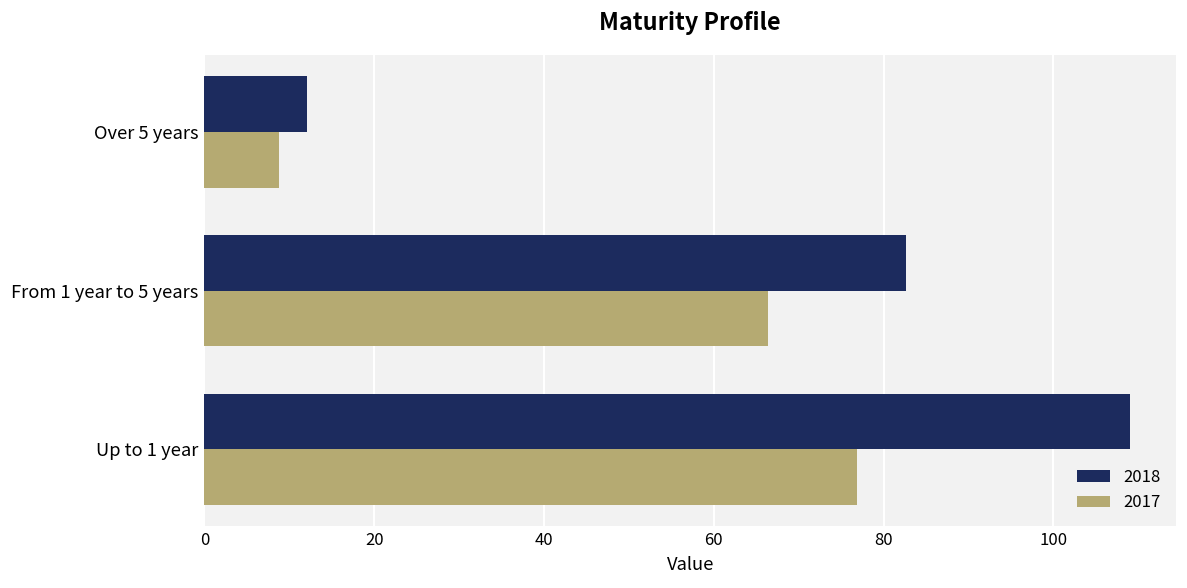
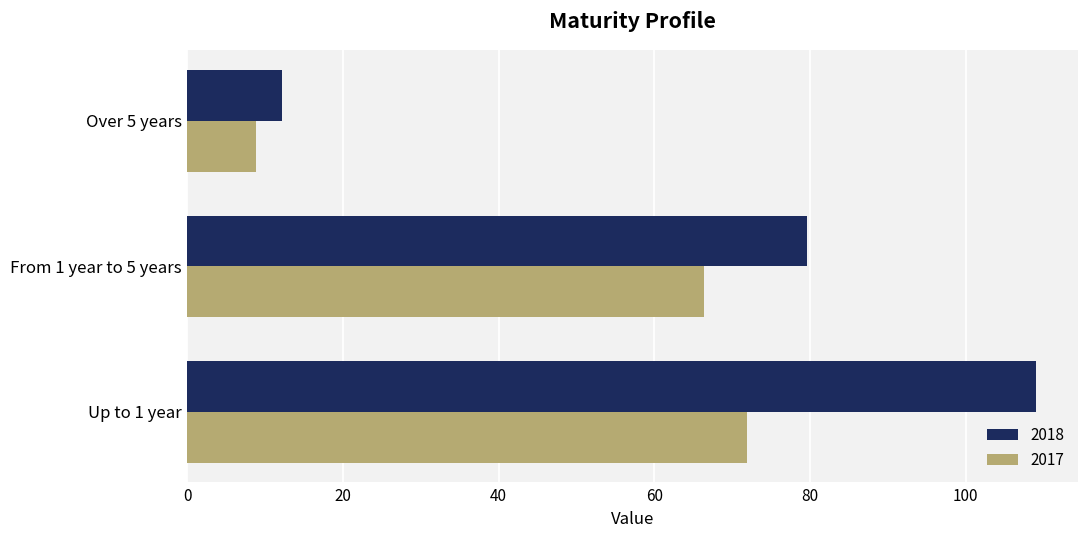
  {
    "2018": {
      "Over 5 years": 12,
-     "From 1 year to 5 years": 83,
+     "From 1 year to 5 years": 80,
      "Up to 1 year": 109
    },
    "2017": {
      "Over 5 years": 9,
      "From 1 year to 5 years": 66,
-     "Up to 1 year": 77
+     "Up to 1 year": 72
    }
  }
